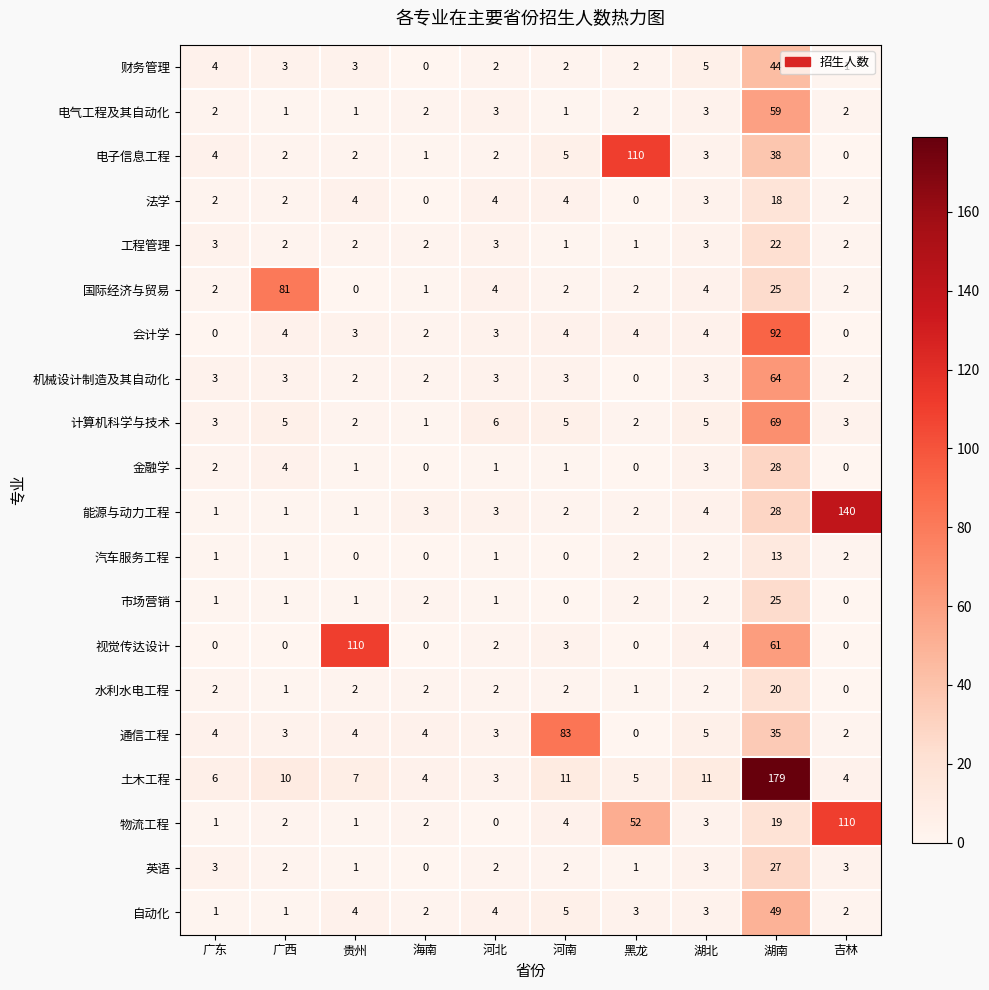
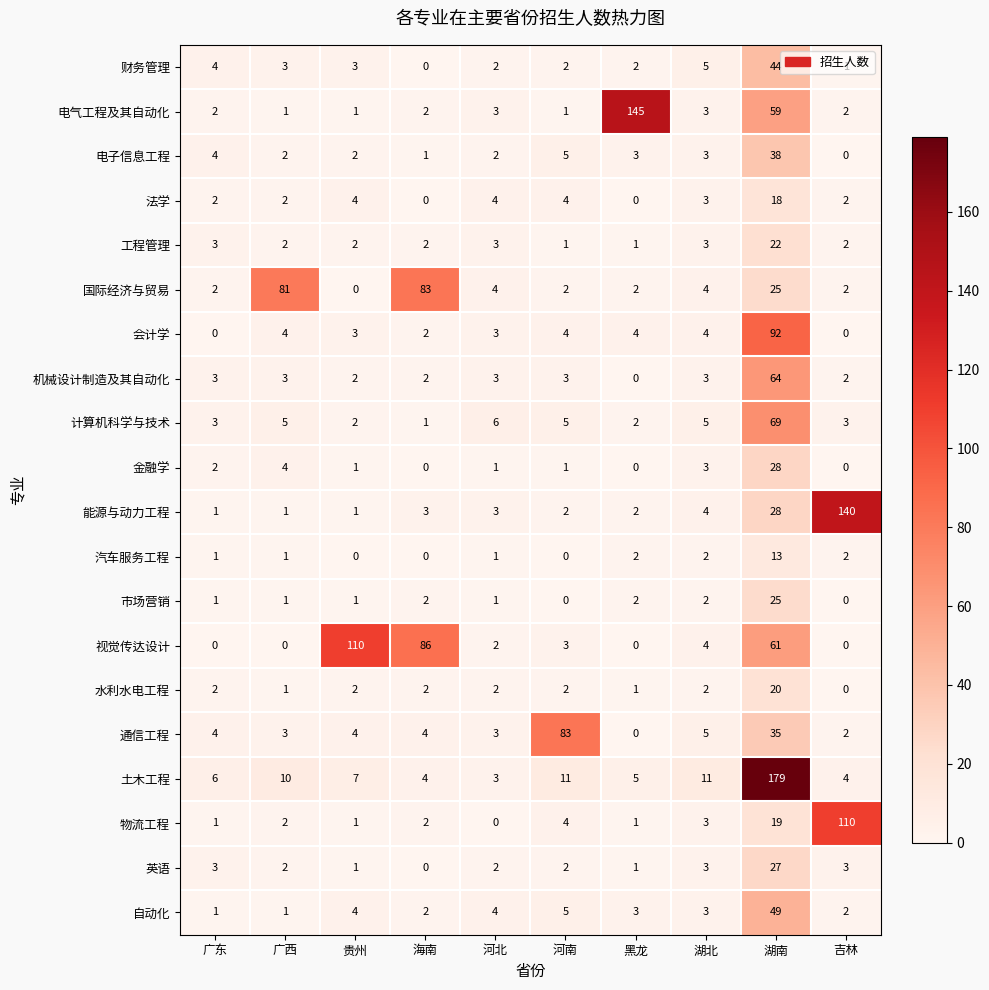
  {
    "财务管理": {
      "广东": 4,
      "广西": 3,
      "贵州": 3,
      "海南": 0,
      "河北": 2,
      "河南": 2,
      "黑龙": 2,
      "湖北": 5
    },
    "电气工程及其自动化": {
      "广东": 2,
      "广西": 1,
      "贵州": 1,
      "海南": 2,
      "河北": 3,
      "河南": 1,
-     "黑龙": 2,
+     "黑龙": 145,
      "湖北": 3,
      "湖南": 59,
      "吉林": 2
    },
    "电子信息工程": {
      "广东": 4,
      "广西": 2,
      "贵州": 2,
      "海南": 1,
      "河北": 2,
      "河南": 5,
-     "黑龙": 110,
+     "黑龙": 3,
      "湖北": 3,
      "湖南": 38,
      "吉林": 0
    },
    "法学": {
      "广东": 2,
      "广西": 2,
      "贵州": 4,
      "海南": 0,
      "河北": 4,
      "河南": 4,
      "黑龙": 0,
      "湖北": 3,
      "湖南": 18,
      "吉林": 2
    },
    "工程管理": {
      "广东": 3,
      "广西": 2,
      "贵州": 2,
      "海南": 2,
      "河北": 3,
      "河南": 1,
      "黑龙": 1,
      "湖北": 3,
      "湖南": 22,
      "吉林": 2
    },
    "国际经济与贸易": {
      "广东": 2,
      "广西": 81,
      "贵州": 0,
-     "海南": 1,
+     "海南": 83,
      "河北": 4,
      "河南": 2,
      "黑龙": 2,
      "湖北": 4,
      "湖南": 25,
      "吉林": 2
    },
    "会计学": {
      "广东": 0,
      "广西": 4,
      "贵州": 3,
      "海南": 2,
      "河北": 3,
      "河南": 4,
      "黑龙": 4,
      "湖北": 4,
      "湖南": 92,
      "吉林": 0
    },
    "机械设计制造及其自动化": {
      "广东": 3,
      "广西": 3,
      "贵州": 2,
      "海南": 2,
      "河北": 3,
      "河南": 3,
      "黑龙": 0,
      "湖北": 3,
      "湖南": 64,
      "吉林": 2
    },
    "计算机科学与技术": {
      "广东": 3,
      "广西": 5,
      "贵州": 2,
      "海南": 1,
      "河北": 6,
      "河南": 5,
      "黑龙": 2,
      "湖北": 5,
      "湖南": 69,
      "吉林": 3
    },
    "金融学": {
      "广东": 2,
      "广西": 4,
      "贵州": 1,
      "海南": 0,
      "河北": 1,
      "河南": 1,
      "黑龙": 0,
      "湖北": 3,
      "湖南": 28,
      "吉林": 0
    },
    "能源与动力工程": {
      "广东": 1,
      "广西": 1,
      "贵州": 1,
      "海南": 3,
      "河北": 3,
      "河南": 2,
      "黑龙": 2,
      "湖北": 4,
      "湖南": 28,
      "吉林": 140
    },
    "汽车服务工程": {
      "广东": 1,
      "广西": 1,
      "贵州": 0,
      "海南": 0,
      "河北": 1,
      "河南": 0,
      "黑龙": 2,
      "湖北": 2,
      "湖南": 13,
      "吉林": 2
    },
    "市场营销": {
      "广东": 1,
      "广西": 1,
      "贵州": 1,
      "海南": 2,
      "河北": 1,
      "河南": 0,
      "黑龙": 2,
      "湖北": 2,
      "湖南": 25,
      "吉林": 0
    },
    "视觉传达设计": {
      "广东": 0,
      "广西": 0,
      "贵州": 110,
-     "海南": 0,
+     "海南": 86,
      "河北": 2,
      "河南": 3,
      "黑龙": 0,
      "湖北": 4,
      "湖南": 61,
      "吉林": 0
    },
    "水利水电工程": {
      "广东": 2,
      "广西": 1,
      "贵州": 2,
      "海南": 2,
      "河北": 2,
      "河南": 2,
      "黑龙": 1,
      "湖北": 2,
      "湖南": 20,
      "吉林": 0
    },
    "通信工程": {
      "广东": 4,
      "广西": 3,
      "贵州": 4,
      "海南": 4,
      "河北": 3,
      "河南": 83,
      "黑龙": 0,
      "湖北": 5,
      "湖南": 35,
      "吉林": 2
    },
    "土木工程": {
      "广东": 6,
      "广西": 10,
      "贵州": 7,
      "海南": 4,
      "河北": 3,
      "河南": 11,
      "黑龙": 5,
      "湖北": 11,
      "湖南": 179,
      "吉林": 4
    },
    "物流工程": {
      "广东": 1,
      "广西": 2,
      "贵州": 1,
      "海南": 2,
      "河北": 0,
      "河南": 4,
-     "黑龙": 52,
+     "黑龙": 1,
      "湖北": 3,
      "湖南": 19,
      "吉林": 110
    },
    "英语": {
      "广东": 3,
      "广西": 2,
      "贵州": 1,
      "海南": 0,
      "河北": 2,
      "河南": 2,
      "黑龙": 1,
      "湖北": 3,
      "湖南": 27,
      "吉林": 3
    },
    "自动化": {
      "广东": 1,
      "广西": 1,
      "贵州": 4,
      "海南": 2,
      "河北": 4,
      "河南": 5,
      "黑龙": 3,
      "湖北": 3,
      "湖南": 49,
      "吉林": 2
    }
  }
